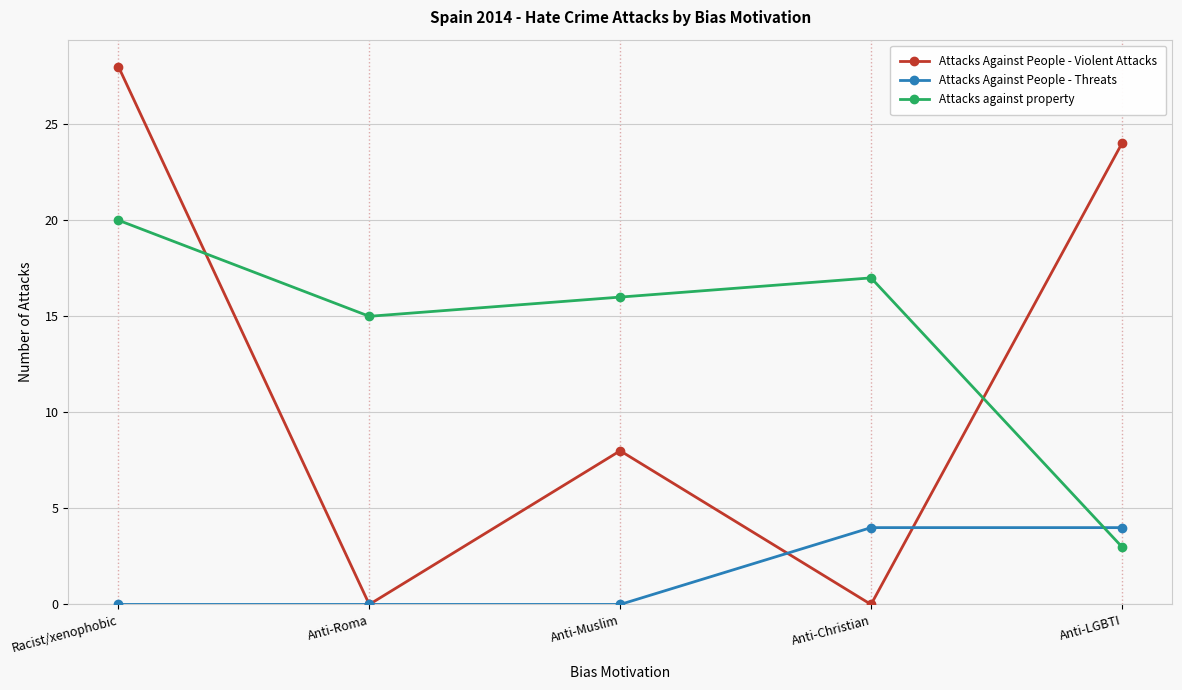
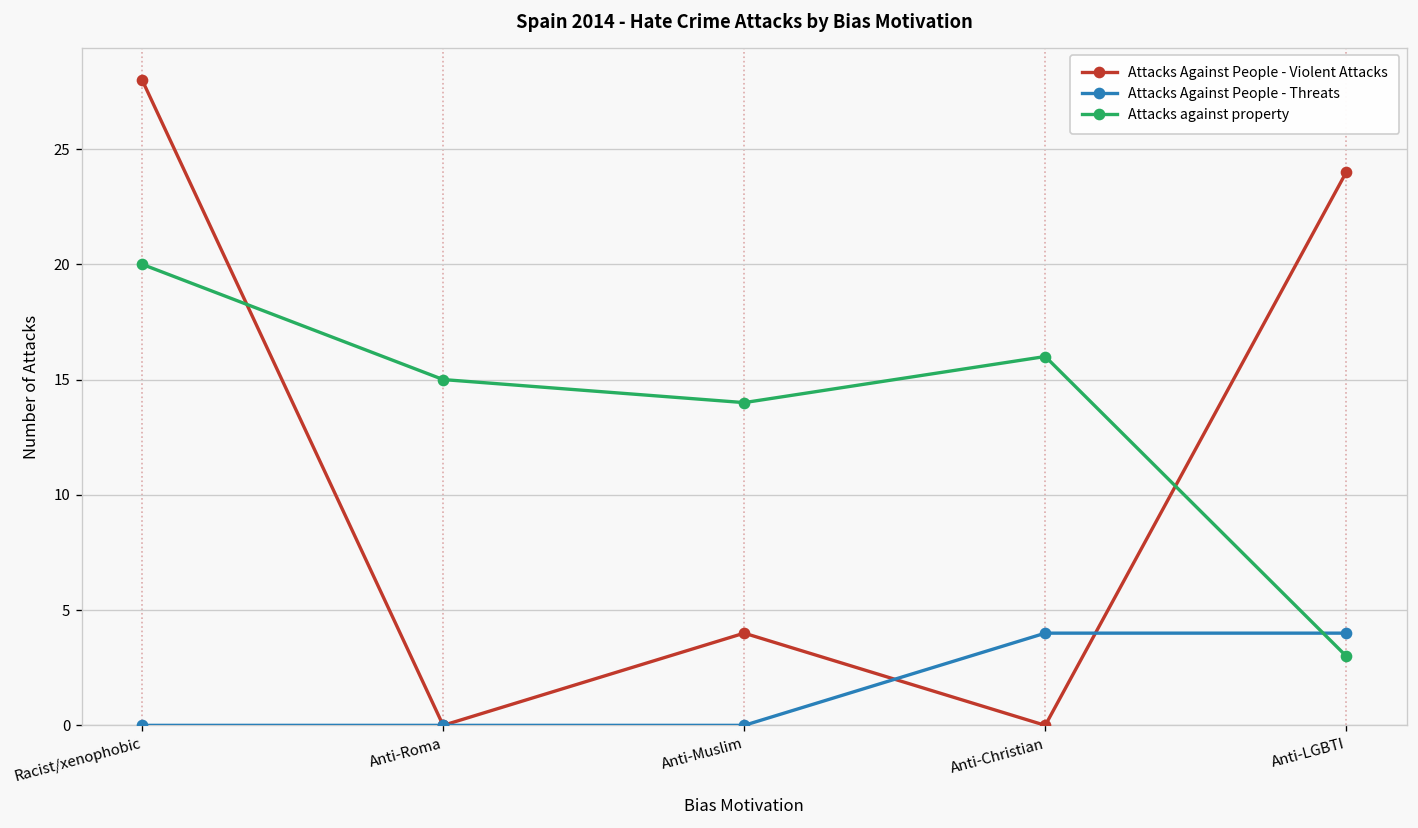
  {
    "Attacks Against People - Violent Attacks": {
      "Racist/xenophobic": 28,
-     "Anti-Muslim": 8,
+     "Anti-Muslim": 4,
      "Anti-Christian": 0,
      "Anti-LGBTI": 24
    },
    "Attacks Against People - Threats": {
      "Racist/xenophobic": 0,
      "Anti-Muslim": 0,
      "Anti-Christian": 4,
      "Anti-LGBTI": 4
    },
    "Attacks against property": {
      "Racist/xenophobic": 20,
      "Anti-Roma": 15,
-     "Anti-Muslim": 16,
-     "Anti-Christian": 17,
+     "Anti-Muslim": 14,
+     "Anti-Christian": 16,
      "Anti-LGBTI": 3
    }
  }
